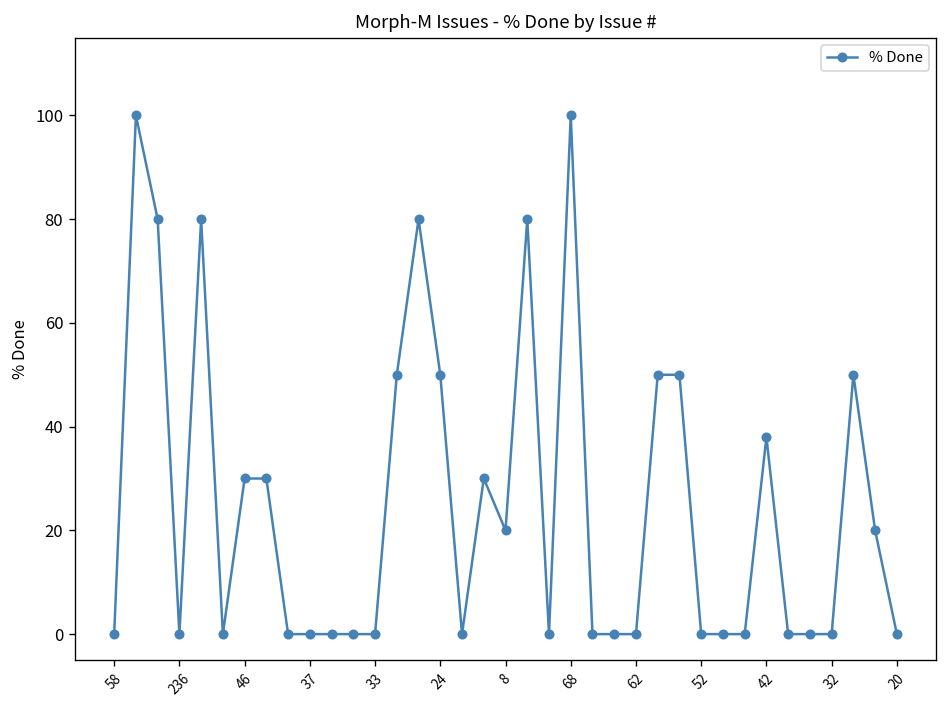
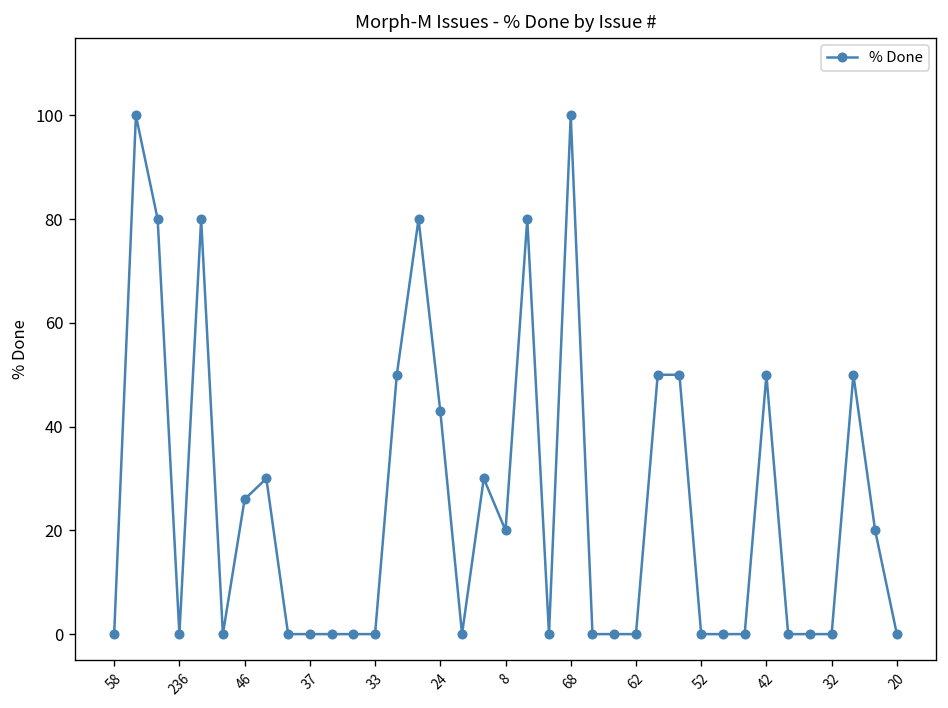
  {
    "58": 0,
    "236": 0,
-   "46": 30,
+   "46": 26,
    "37": 0,
    "33": 0,
-   "24": 50,
+   "24": 43,
    "68": 100,
    "62": 0,
    "52": 0,
-   "42": 38
+   "42": 50
  }
